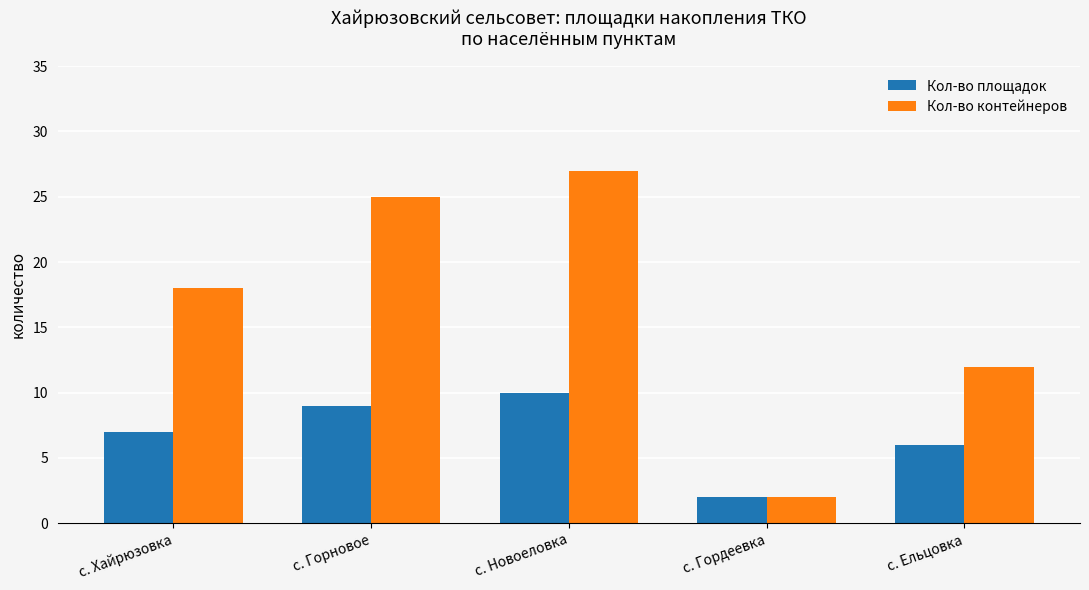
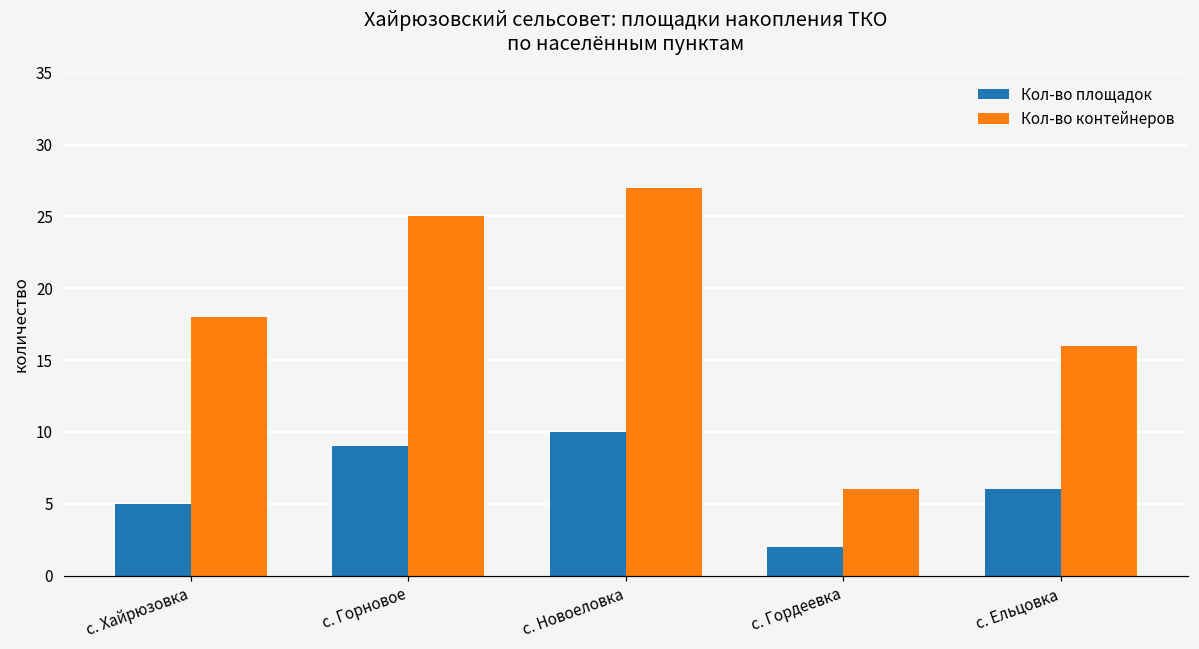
  {
    "Кол-во площадок": {
-     "с. Хайрюзовка": 7,
+     "с. Хайрюзовка": 5,
      "с. Горновое": 9,
      "с. Новоеловка": 10,
      "с. Гордеевка": 2,
      "с. Ельцовка": 6
    },
    "Кол-во контейнеров": {
      "с. Хайрюзовка": 18,
      "с. Горновое": 25,
      "с. Новоеловка": 27,
-     "с. Гордеевка": 2,
-     "с. Ельцовка": 12
+     "с. Гордеевка": 6,
+     "с. Ельцовка": 16
    }
  }
